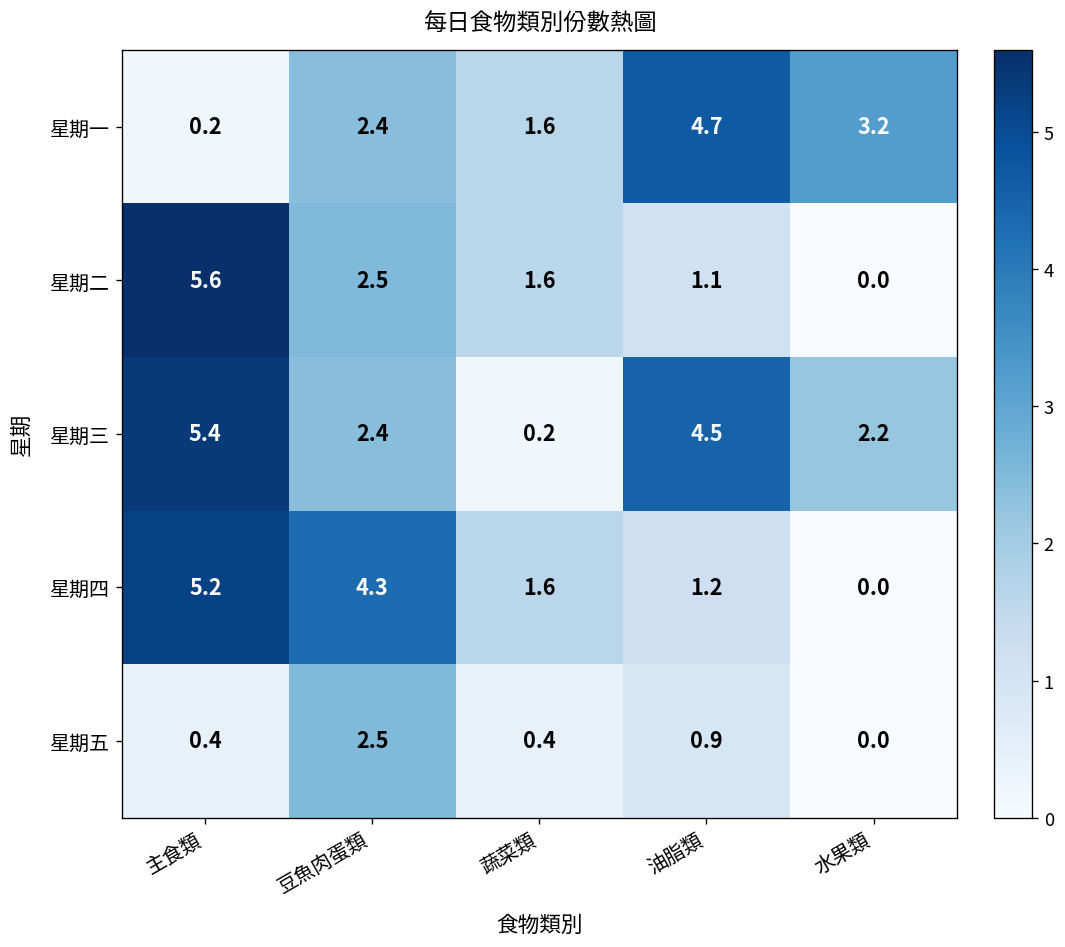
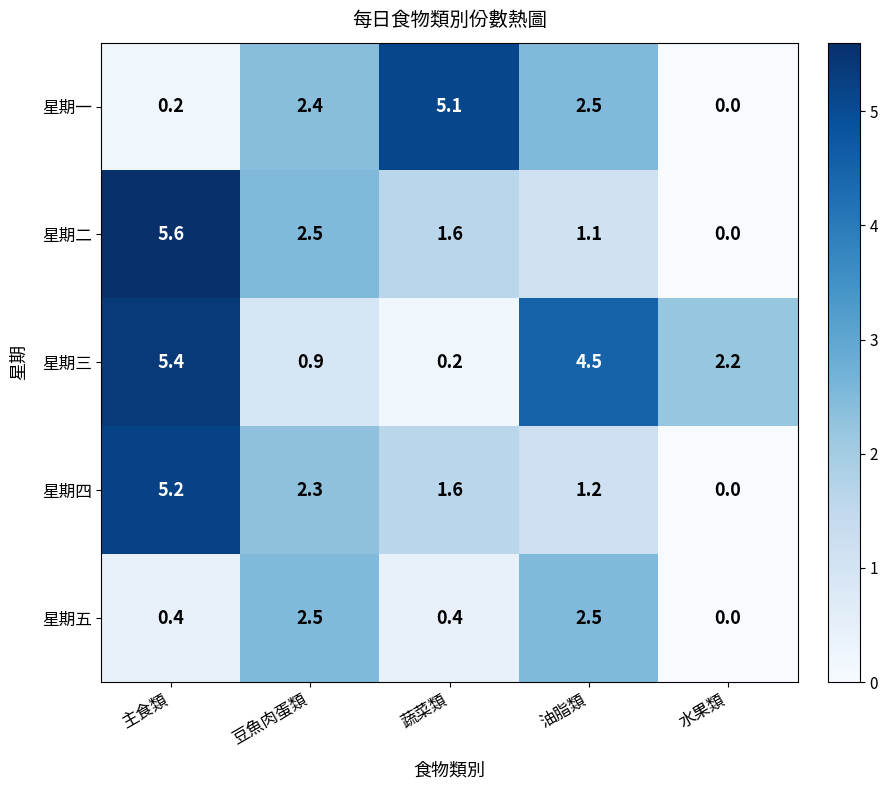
  {
    "星期一": {
      "主食類": 0.2,
      "豆魚肉蛋類": 2.4,
-     "蔬菜類": 1.6,
-     "油脂類": 4.7,
-     "水果類": 3.2
+     "蔬菜類": 5.1,
+     "油脂類": 2.5,
+     "水果類": 0.0
    },
    "星期二": {
      "主食類": 5.6,
      "豆魚肉蛋類": 2.5,
      "蔬菜類": 1.6,
      "油脂類": 1.1,
      "水果類": 0.0
    },
    "星期三": {
      "主食類": 5.4,
-     "豆魚肉蛋類": 2.4,
+     "豆魚肉蛋類": 0.9,
      "蔬菜類": 0.2,
      "油脂類": 4.5,
      "水果類": 2.2
    },
    "星期四": {
      "主食類": 5.2,
-     "豆魚肉蛋類": 4.3,
+     "豆魚肉蛋類": 2.3,
      "蔬菜類": 1.6,
      "油脂類": 1.2,
      "水果類": 0.0
    },
    "星期五": {
      "主食類": 0.4,
      "豆魚肉蛋類": 2.5,
      "蔬菜類": 0.4,
-     "油脂類": 0.9,
+     "油脂類": 2.5,
      "水果類": 0.0
    }
  }
